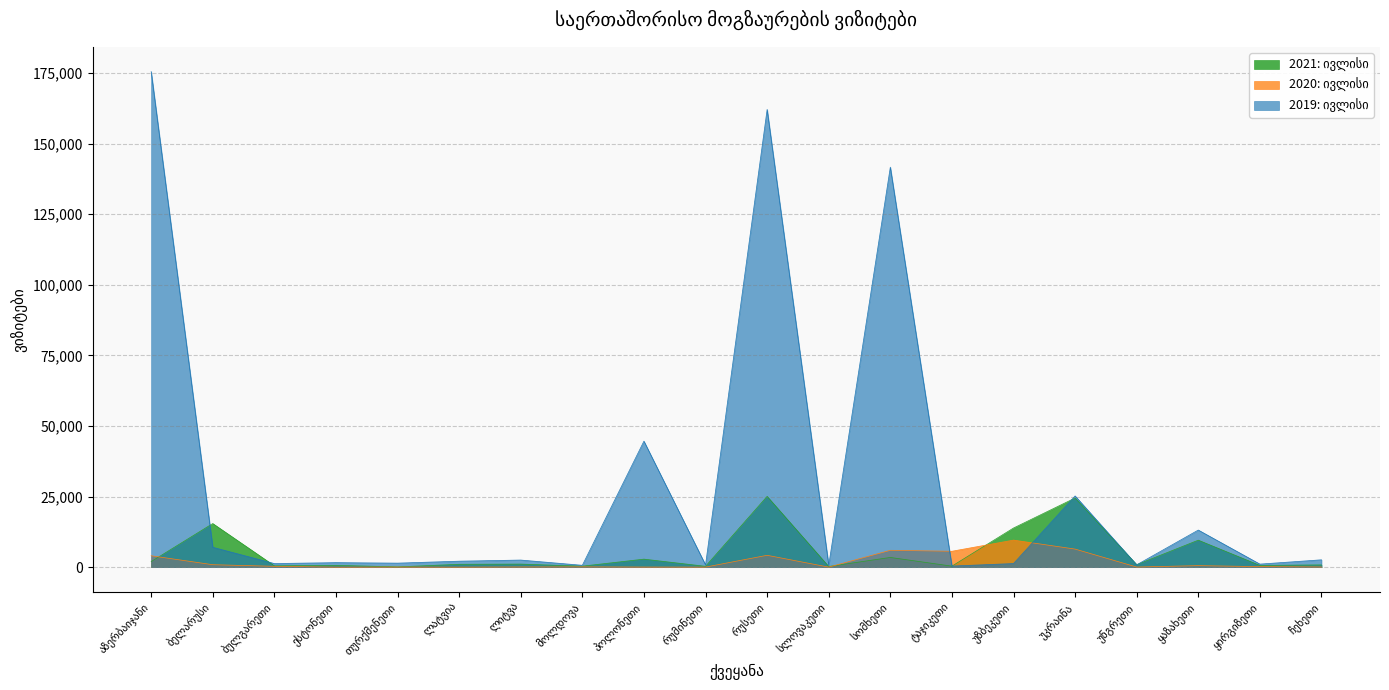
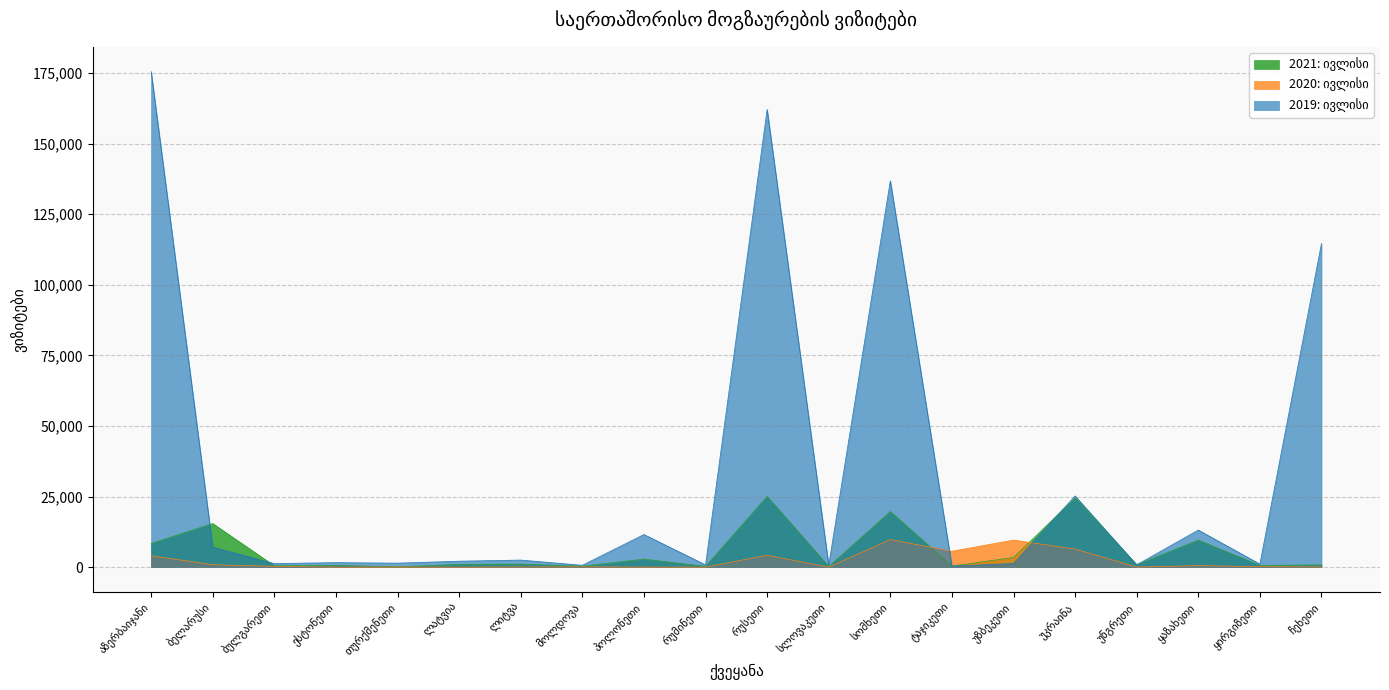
  {
    "2021: ივლისი": {
-     "აზერბაიჯანი": "2,000",
+     "აზერბაიჯანი": "8,000",
      "ბელარუსი": "15,000",
      "ლატვია": "1,000",
      "ლიტვა": "1,000",
      "პოლონეთი": "3,000",
      "რუსეთი": "25,000",
-     "სომხეთი": "3,000",
-     "უზბეკეთი": "14,000",
+     "სომხეთი": "20,000",
+     "უზბეკეთი": "3,000",
      "ყაზახეთი": "10,000"
    },
    "2020: ივლისი": {
      "აზერბაიჯანი": "4,000",
      "ბელარუსი": "1,000",
      "ლატვია": "0",
      "ლიტვა": "0",
      "პოლონეთი": "0",
      "რუსეთი": "4,000",
-     "სომხეთი": "6,000",
+     "სომხეთი": "10,000",
      "ტაჯიკეთი": "6,000",
      "უზბეკეთი": "10,000",
      "უკრაინა": "6,000",
      "ყაზახეთი": "1,000"
    },
    "2019: ივლისი": {
      "აზერბაიჯანი": "175,000",
      "ბელარუსი": "7,000",
      "ესტონეთი": "2,000",
      "თურქმენეთი": "1,000",
      "ლატვია": "2,000",
      "ლიტვა": "3,000",
-     "პოლონეთი": "45,000",
+     "პოლონეთი": "12,000",
      "რუსეთი": "162,000",
-     "სომხეთი": "142,000",
+     "სომხეთი": "137,000",
      "უზბეკეთი": "1,000",
      "ყაზახეთი": "13,000",
-     "ჩეხეთი": "3,000"
+     "ჩეხეთი": "115,000"
    }
  }
